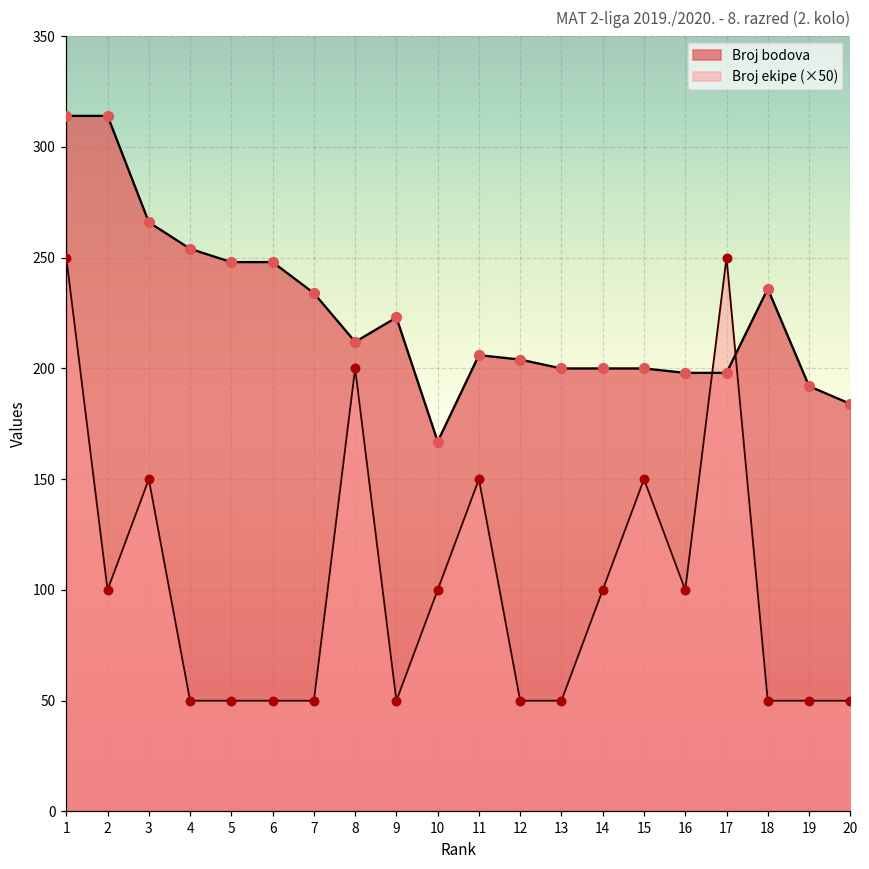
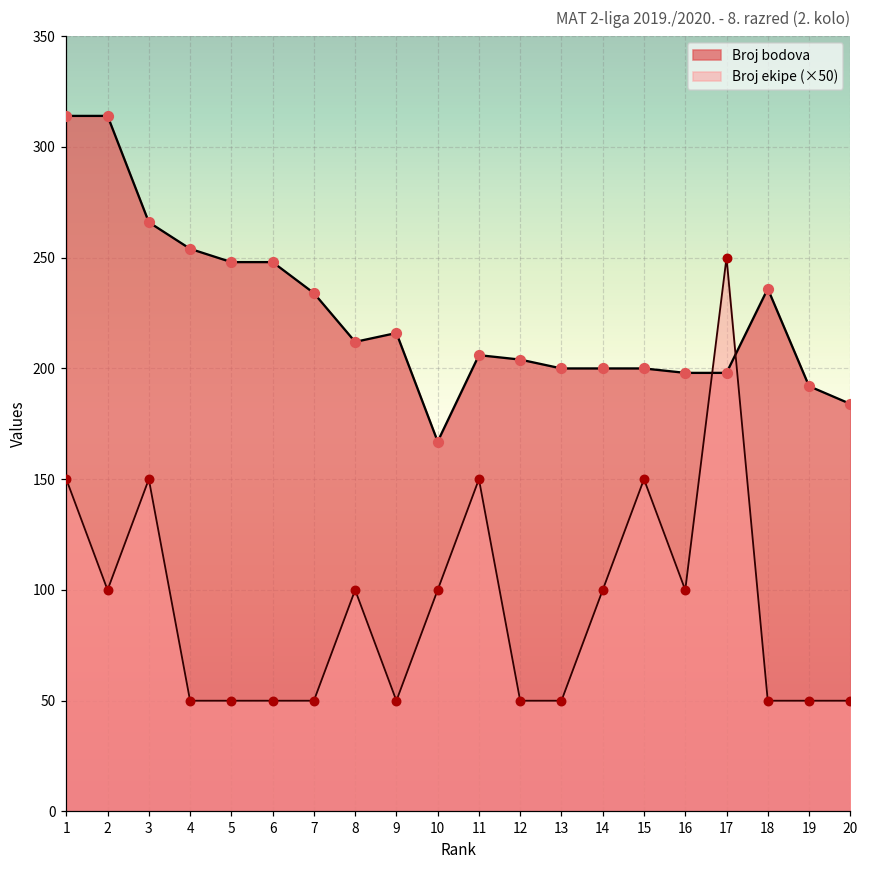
  {
    "Broj bodova": {
      "1": 314,
      "2": 314,
      "3": 266,
      "4": 254,
      "5": 248,
      "6": 248,
      "7": 234,
      "8": 212,
-     "9": 223,
+     "9": 216,
      "10": 167,
      "11": 206,
      "12": 204,
      "13": 200,
      "14": 200,
      "15": 200,
      "16": 198,
      "17": 198,
      "18": 236,
      "19": 192,
      "20": 184
    },
    "Broj ekipe (×50)": {
-     "1": 250,
+     "1": 150,
      "2": 100,
      "3": 150,
      "4": 50,
      "5": 50,
      "6": 50,
      "7": 50,
-     "8": 200,
+     "8": 100,
      "9": 50,
      "10": 100,
      "11": 150,
      "12": 50,
      "13": 50,
      "14": 100,
      "15": 150,
      "16": 100,
      "17": 250,
      "18": 50,
      "19": 50,
      "20": 50
    }
  }
